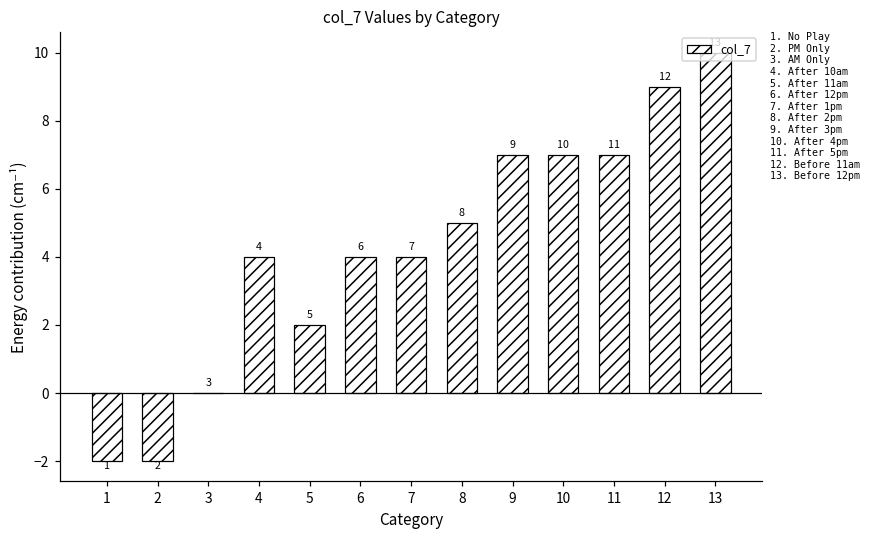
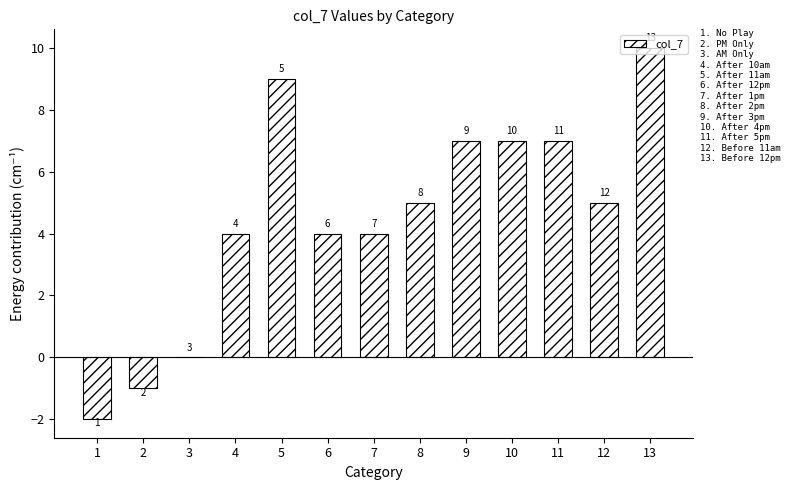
  {
-   "2": -2,
-   "5": 2,
-   "12": 9
+   "2": -1,
+   "5": 9,
+   "12": 5
  }
